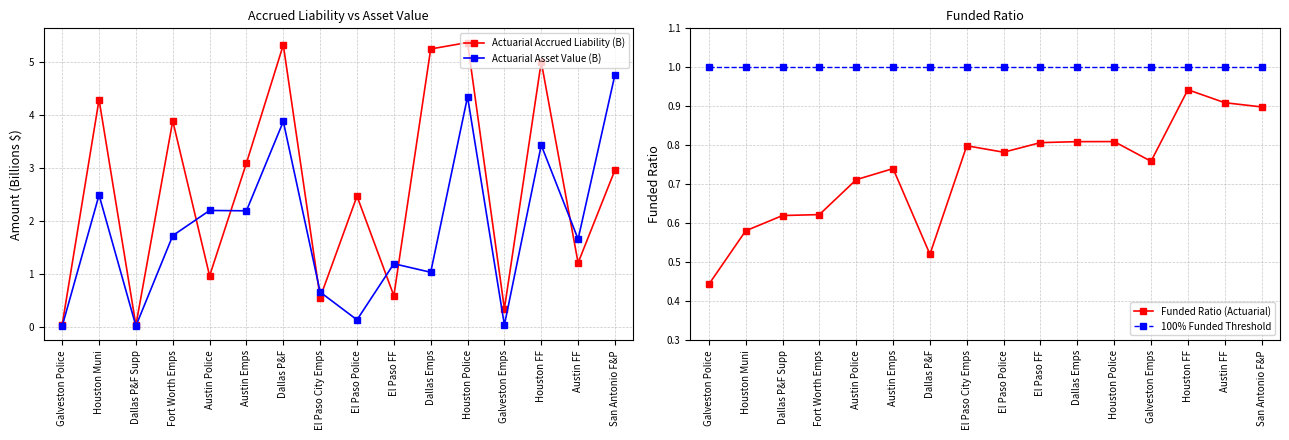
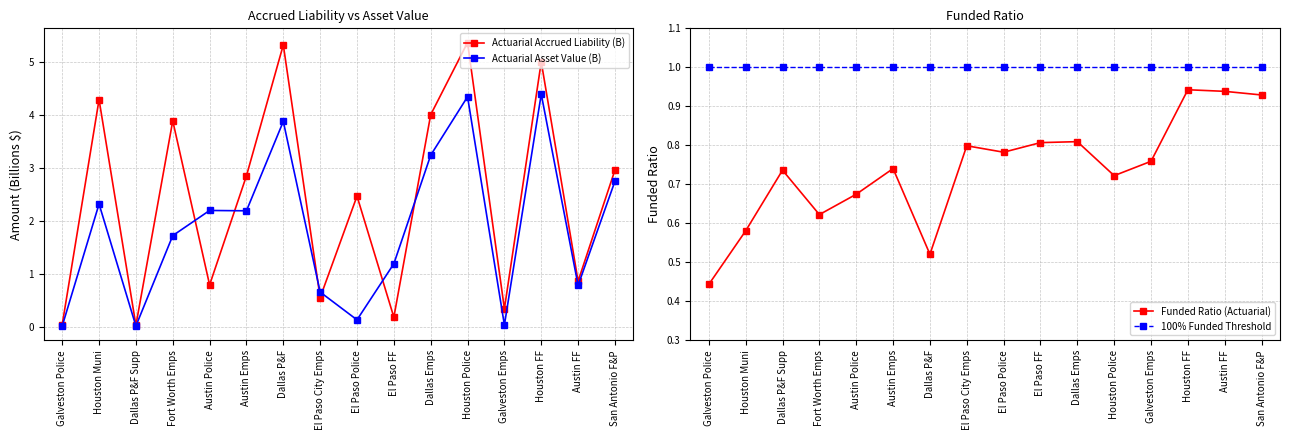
  {
    "Accrued Liability vs Asset Value": {
      "Actuarial Accrued Liability (B)": {
        "Houston Muni": 4.3,
        "Fort Worth Emps": 3.9,
-       "Austin Police": 1.0,
-       "Austin Emps": 3.1,
+       "Austin Police": 0.8,
+       "Austin Emps": 2.9,
        "Dallas P&F": 5.3,
        "El Paso City Emps": 0.6,
        "El Paso Police": 2.5,
-       "El Paso FF": 0.6,
-       "Dallas Emps": 5.2,
+       "El Paso FF": 0.2,
+       "Dallas Emps": 4.0,
        "Galveston Emps": 0.3,
-       "Austin FF": 1.2,
+       "Austin FF": 0.9,
        "San Antonio F&P": 3.0
      },
      "Actuarial Asset Value (B)": {
-       "Houston Muni": 2.5,
+       "Houston Muni": 2.3,
        "Fort Worth Emps": 1.7,
        "Austin Police": 2.2,
        "Austin Emps": 2.2,
        "Dallas P&F": 3.9,
        "El Paso City Emps": 0.7,
        "El Paso Police": 0.1,
        "El Paso FF": 1.2,
-       "Dallas Emps": 1.0,
+       "Dallas Emps": 3.2,
        "Houston Police": 4.3,
        "Galveston Emps": 0.0,
-       "Houston FF": 3.4,
-       "Austin FF": 1.7,
-       "San Antonio F&P": 4.8
+       "Houston FF": 4.4,
+       "Austin FF": 0.8,
+       "San Antonio F&P": 2.8
      }
    },
    "Funded Ratio": {
      "Funded Ratio (Actuarial)": {
        "Galveston Police": 0.44,
        "Houston Muni": 0.58,
-       "Dallas P&F Supp": 0.62,
+       "Dallas P&F Supp": 0.74,
        "Fort Worth Emps": 0.62,
-       "Austin Police": 0.71,
+       "Austin Police": 0.67,
        "Austin Emps": 0.74,
        "Dallas P&F": 0.52,
        "El Paso City Emps": 0.80,
        "El Paso Police": 0.78,
        "El Paso FF": 0.81,
        "Dallas Emps": 0.81,
-       "Houston Police": 0.81,
+       "Houston Police": 0.72,
        "Galveston Emps": 0.76,
        "Houston FF": 0.94,
-       "Austin FF": 0.91,
-       "San Antonio F&P": 0.90
+       "Austin FF": 0.94,
+       "San Antonio F&P": 0.93
      },
      "100% Funded Threshold": {
        "Galveston Police": 1.00,
        "Houston Muni": 1.00,
        "Dallas P&F Supp": 1.00,
        "Fort Worth Emps": 1.00,
        "Austin Police": 1.00,
        "Austin Emps": 1.00,
        "Dallas P&F": 1.00,
        "El Paso City Emps": 1.00,
        "El Paso Police": 1.00,
        "El Paso FF": 1.00,
        "Dallas Emps": 1.00,
        "Houston Police": 1.00,
        "Galveston Emps": 1.00,
        "Houston FF": 1.00,
        "Austin FF": 1.00,
        "San Antonio F&P": 1.00
      }
    }
  }
